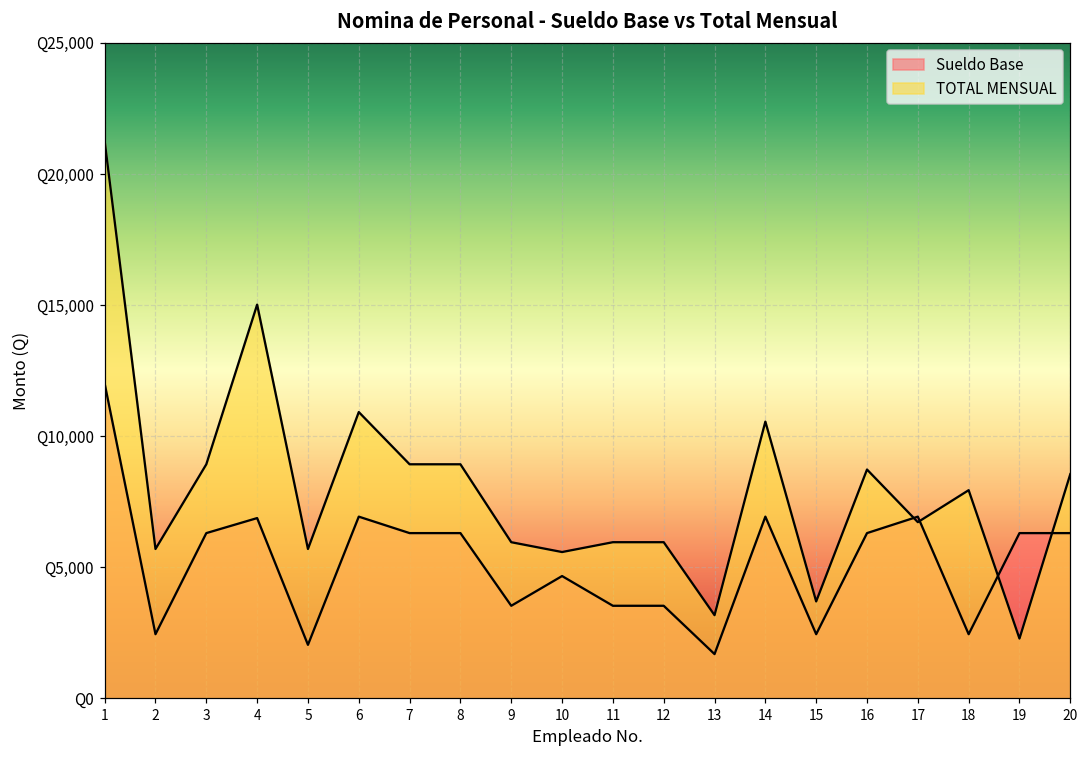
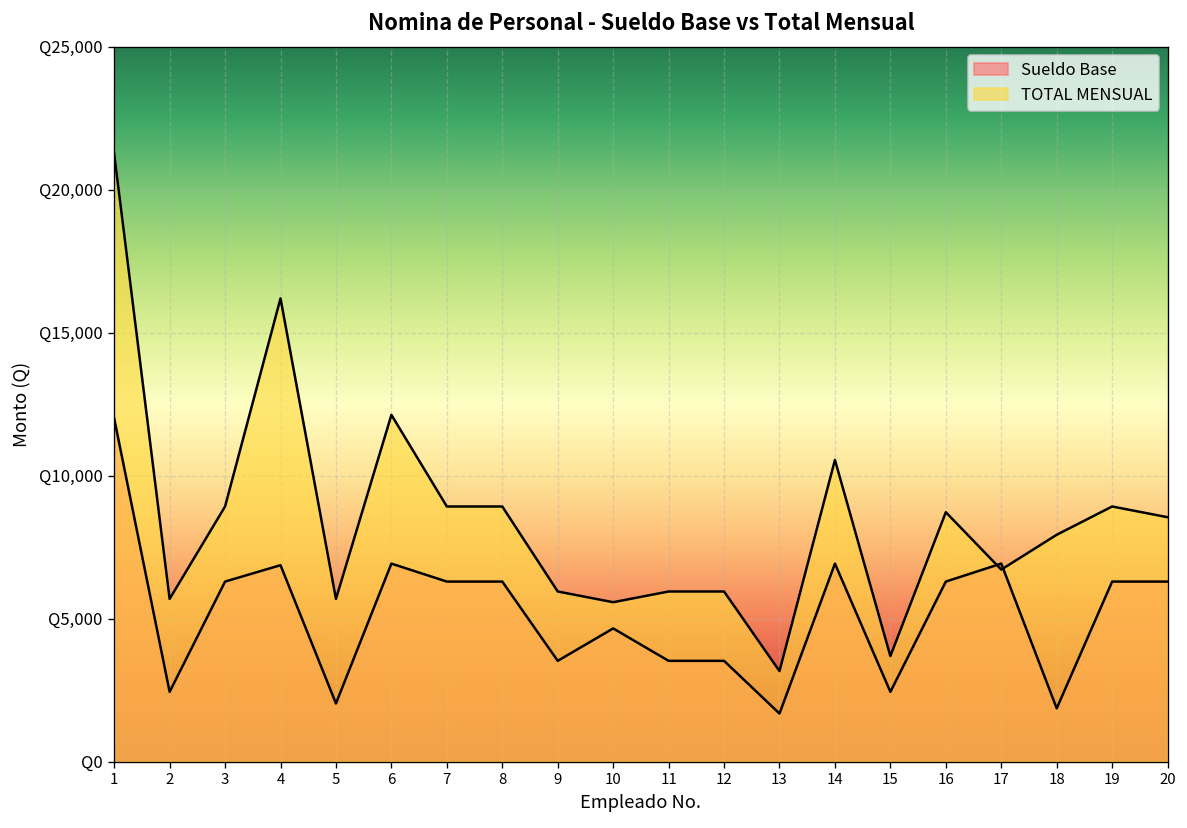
  {
    "Sueldo Base": {
      "1": "Q12,000",
      "2": "Q2,400",
      "3": "Q6,300",
      "4": "Q6,900",
      "5": "Q2,000",
      "6": "Q6,900",
      "7": "Q6,300",
      "8": "Q6,300",
      "9": "Q3,500",
      "10": "Q4,700",
      "11": "Q3,500",
      "12": "Q3,500",
      "13": "Q1,700",
      "14": "Q6,900",
      "15": "Q2,400",
      "16": "Q6,300",
      "17": "Q6,900",
-     "18": "Q2,400",
+     "18": "Q1,900",
      "19": "Q6,300",
      "20": "Q6,300"
    },
    "TOTAL MENSUAL": {
      "1": "Q21,300",
      "2": "Q5,700",
      "3": "Q8,900",
-     "4": "Q15,000",
+     "4": "Q16,200",
      "5": "Q5,700",
-     "6": "Q10,900",
+     "6": "Q12,100",
      "7": "Q8,900",
      "8": "Q8,900",
      "9": "Q6,000",
      "10": "Q5,600",
      "11": "Q6,000",
      "12": "Q6,000",
      "13": "Q3,200",
      "14": "Q10,600",
      "15": "Q3,700",
      "16": "Q8,700",
      "17": "Q6,700",
      "18": "Q7,900",
-     "19": "Q2,300",
+     "19": "Q8,900",
      "20": "Q8,500"
    }
  }
